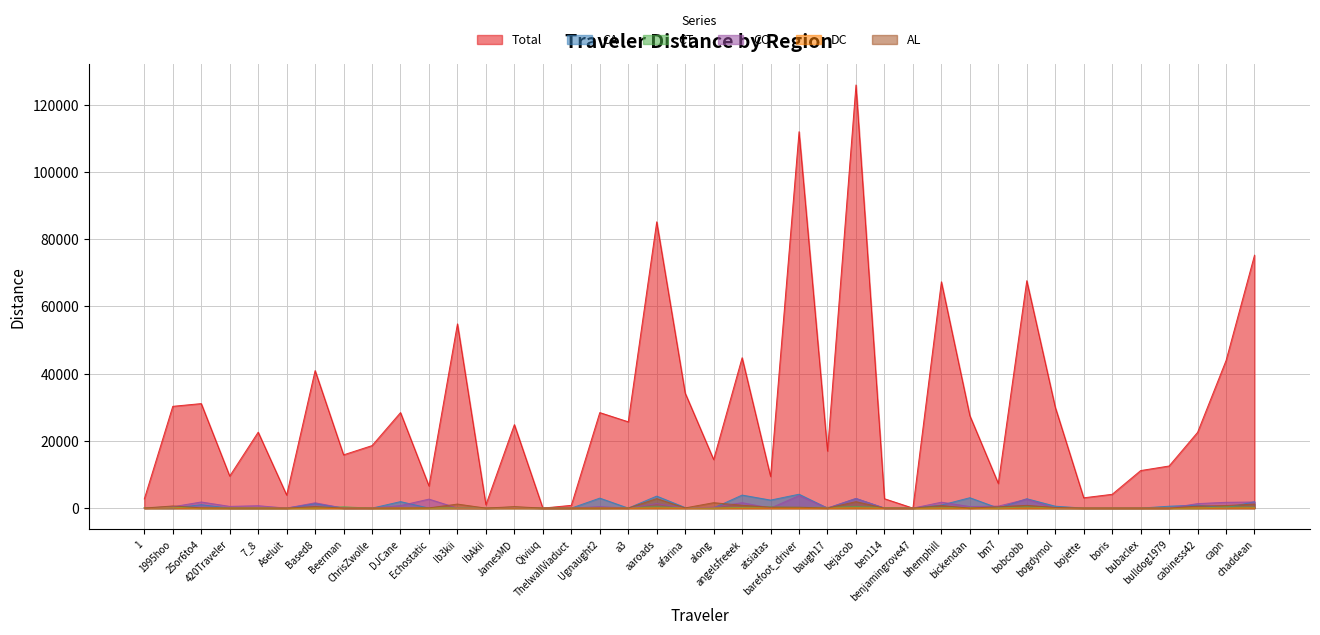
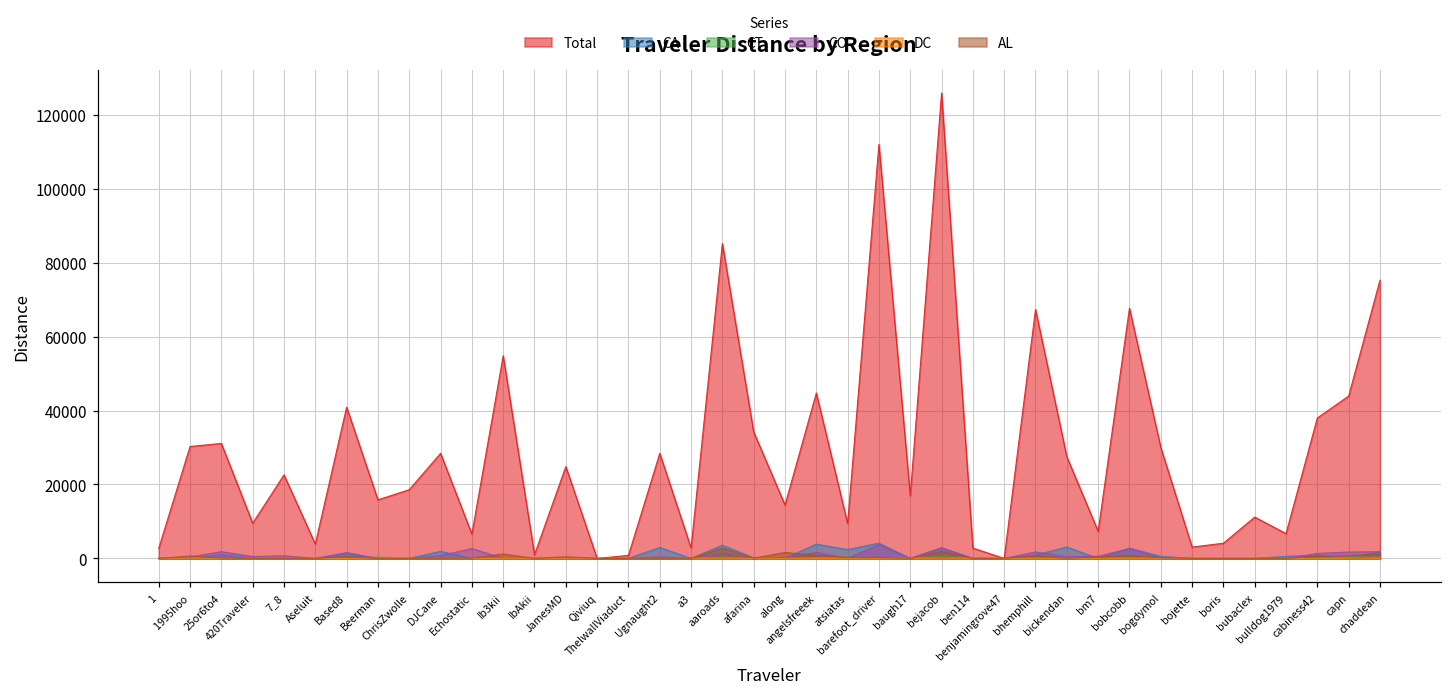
  {
    "Total": {
      "1": 3000,
      "1995hoo": 30000,
      "25or6to4": 31000,
      "420Traveler": 10000,
      "7_8": 23000,
      "Aseluit": 4000,
      "Based8": 41000,
      "Beerman": 16000,
      "ChrisZwolle": 19000,
      "DJCane": 28000,
      "Echostatic": 7000,
      "Ib3kii": 55000,
      "IbAkii": 1000,
      "JamesMD": 25000,
      "ThelwallViaduct": 1000,
      "Ugnaught2": 28000,
-     "a3": 26000,
+     "a3": 3000,
      "aaroads": 85000,
      "afarina": 34000,
      "along": 14000,
      "angelsfreeek": 45000,
      "atsiatas": 9000,
      "barefoot_driver": 112000,
      "baugh17": 17000,
      "bejacob": 126000,
      "ben114": 3000,
      "bhemphill": 67000,
      "bickendan": 28000,
      "bm7": 7000,
      "bobcobb": 68000,
      "bogdymol": 30000,
      "bojette": 3000,
      "boris": 4000,
      "bubaclex": 11000,
-     "bulldog1979": 13000,
-     "cabiness42": 23000,
+     "bulldog1979": 7000,
+     "cabiness42": 38000,
      "capn": 44000,
      "chaddean": 75000
    },
    "CA": {
      "25or6to4": 1000,
      "DJCane": 2000,
      "Ugnaught2": 3000,
      "angelsfreeek": 4000,
      "atsiatas": 2000,
      "bickendan": 3000
    },
    "CO": {
      "25or6to4": 2000,
      "Echostatic": 3000,
      "aaroads": 1000,
      "angelsfreeek": 2000,
      "bhemphill": 2000,
      "capn": 2000
    },
    "AL": {
      "Ib3kii": 1000,
      "along": 2000,
      "bejacob": 2000
    }
  }
